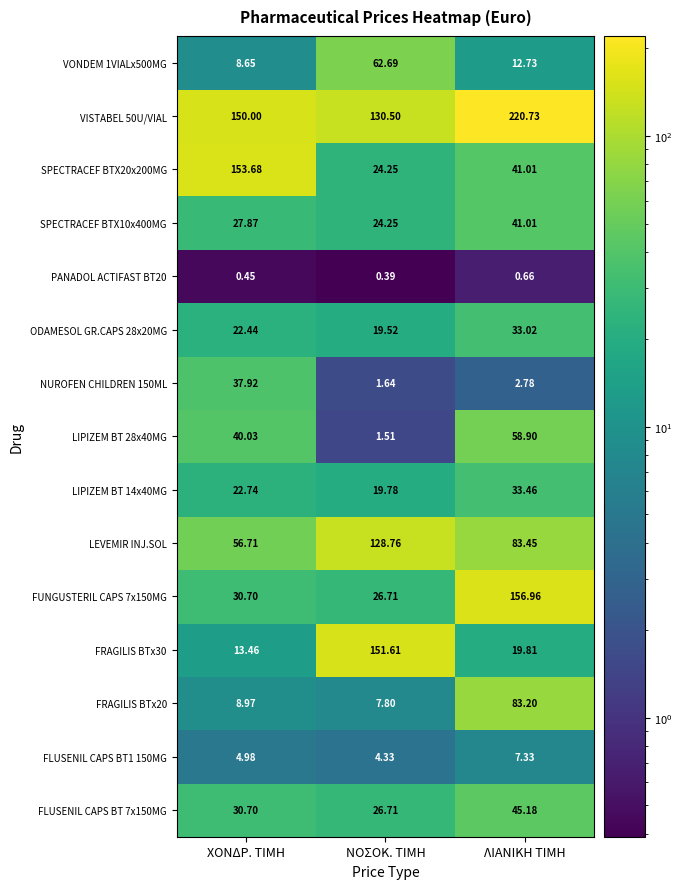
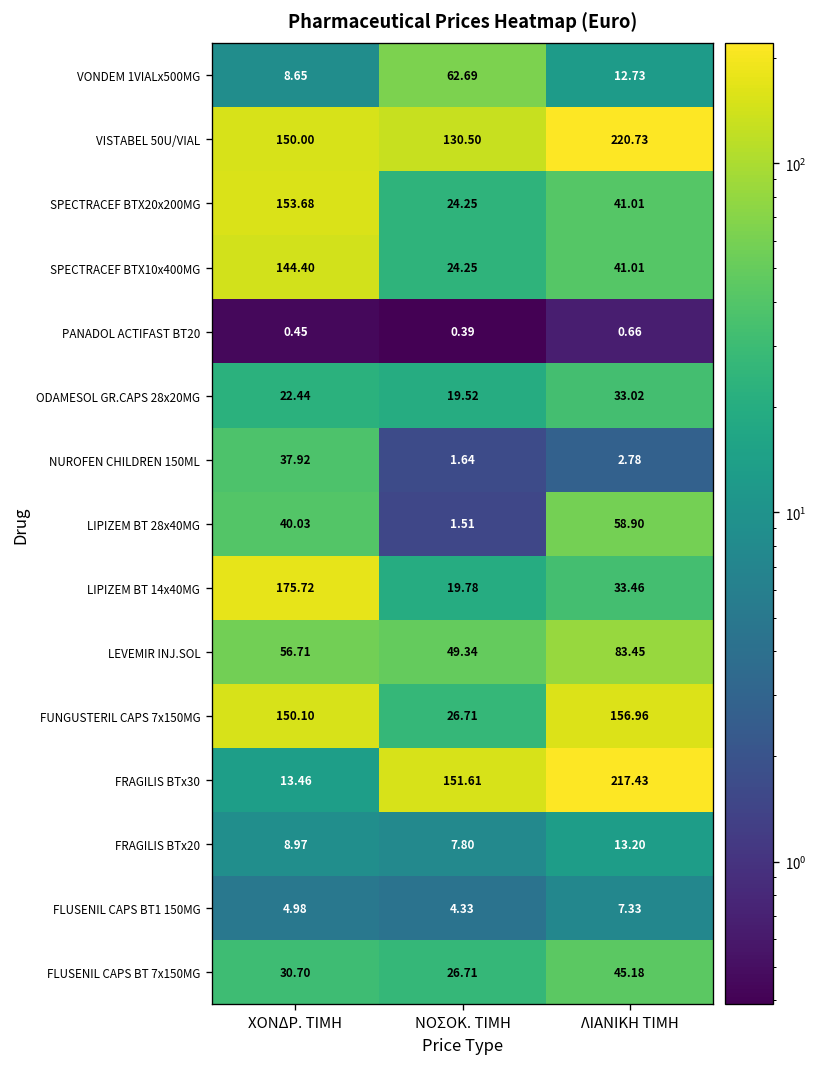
  {
    "VONDEM 1VIALx500MG": {
      "ΧΟΝΔΡ. ΤΙΜΗ": 8.65,
      "ΝΟΣΟΚ. ΤΙΜΗ": 62.69,
      "ΛΙΑΝΙΚΗ ΤΙΜΗ": 12.73
    },
    "VISTABEL 50U/VIAL": {
      "ΧΟΝΔΡ. ΤΙΜΗ": 150.00,
      "ΝΟΣΟΚ. ΤΙΜΗ": 130.50,
      "ΛΙΑΝΙΚΗ ΤΙΜΗ": 220.73
    },
    "SPECTRACEF BTX20x200MG": {
      "ΧΟΝΔΡ. ΤΙΜΗ": 153.68,
      "ΝΟΣΟΚ. ΤΙΜΗ": 24.25,
      "ΛΙΑΝΙΚΗ ΤΙΜΗ": 41.01
    },
    "SPECTRACEF BTX10x400MG": {
-     "ΧΟΝΔΡ. ΤΙΜΗ": 27.87,
+     "ΧΟΝΔΡ. ΤΙΜΗ": 144.40,
      "ΝΟΣΟΚ. ΤΙΜΗ": 24.25,
      "ΛΙΑΝΙΚΗ ΤΙΜΗ": 41.01
    },
    "PANADOL ACTIFAST BT20": {
      "ΧΟΝΔΡ. ΤΙΜΗ": 0.45,
      "ΝΟΣΟΚ. ΤΙΜΗ": 0.39,
      "ΛΙΑΝΙΚΗ ΤΙΜΗ": 0.66
    },
    "ODAMESOL GR.CAPS 28x20MG": {
      "ΧΟΝΔΡ. ΤΙΜΗ": 22.44,
      "ΝΟΣΟΚ. ΤΙΜΗ": 19.52,
      "ΛΙΑΝΙΚΗ ΤΙΜΗ": 33.02
    },
    "NUROFEN CHILDREN 150ML": {
      "ΧΟΝΔΡ. ΤΙΜΗ": 37.92,
      "ΝΟΣΟΚ. ΤΙΜΗ": 1.64,
      "ΛΙΑΝΙΚΗ ΤΙΜΗ": 2.78
    },
    "LIPIZEM BT 28x40MG": {
      "ΧΟΝΔΡ. ΤΙΜΗ": 40.03,
      "ΝΟΣΟΚ. ΤΙΜΗ": 1.51,
      "ΛΙΑΝΙΚΗ ΤΙΜΗ": 58.90
    },
    "LIPIZEM BT 14x40MG": {
-     "ΧΟΝΔΡ. ΤΙΜΗ": 22.74,
+     "ΧΟΝΔΡ. ΤΙΜΗ": 175.72,
      "ΝΟΣΟΚ. ΤΙΜΗ": 19.78,
      "ΛΙΑΝΙΚΗ ΤΙΜΗ": 33.46
    },
    "LEVEMIR INJ.SOL": {
      "ΧΟΝΔΡ. ΤΙΜΗ": 56.71,
-     "ΝΟΣΟΚ. ΤΙΜΗ": 128.76,
+     "ΝΟΣΟΚ. ΤΙΜΗ": 49.34,
      "ΛΙΑΝΙΚΗ ΤΙΜΗ": 83.45
    },
    "FUNGUSTERIL CAPS 7x150MG": {
-     "ΧΟΝΔΡ. ΤΙΜΗ": 30.70,
+     "ΧΟΝΔΡ. ΤΙΜΗ": 150.10,
      "ΝΟΣΟΚ. ΤΙΜΗ": 26.71,
      "ΛΙΑΝΙΚΗ ΤΙΜΗ": 156.96
    },
    "FRAGILIS BTx30": {
      "ΧΟΝΔΡ. ΤΙΜΗ": 13.46,
      "ΝΟΣΟΚ. ΤΙΜΗ": 151.61,
-     "ΛΙΑΝΙΚΗ ΤΙΜΗ": 19.81
+     "ΛΙΑΝΙΚΗ ΤΙΜΗ": 217.43
    },
    "FRAGILIS BTx20": {
      "ΧΟΝΔΡ. ΤΙΜΗ": 8.97,
      "ΝΟΣΟΚ. ΤΙΜΗ": 7.80,
-     "ΛΙΑΝΙΚΗ ΤΙΜΗ": 83.20
+     "ΛΙΑΝΙΚΗ ΤΙΜΗ": 13.20
    },
    "FLUSENIL CAPS BT1 150MG": {
      "ΧΟΝΔΡ. ΤΙΜΗ": 4.98,
      "ΝΟΣΟΚ. ΤΙΜΗ": 4.33,
      "ΛΙΑΝΙΚΗ ΤΙΜΗ": 7.33
    },
    "FLUSENIL CAPS BT 7x150MG": {
      "ΧΟΝΔΡ. ΤΙΜΗ": 30.70,
      "ΝΟΣΟΚ. ΤΙΜΗ": 26.71,
      "ΛΙΑΝΙΚΗ ΤΙΜΗ": 45.18
    }
  }
